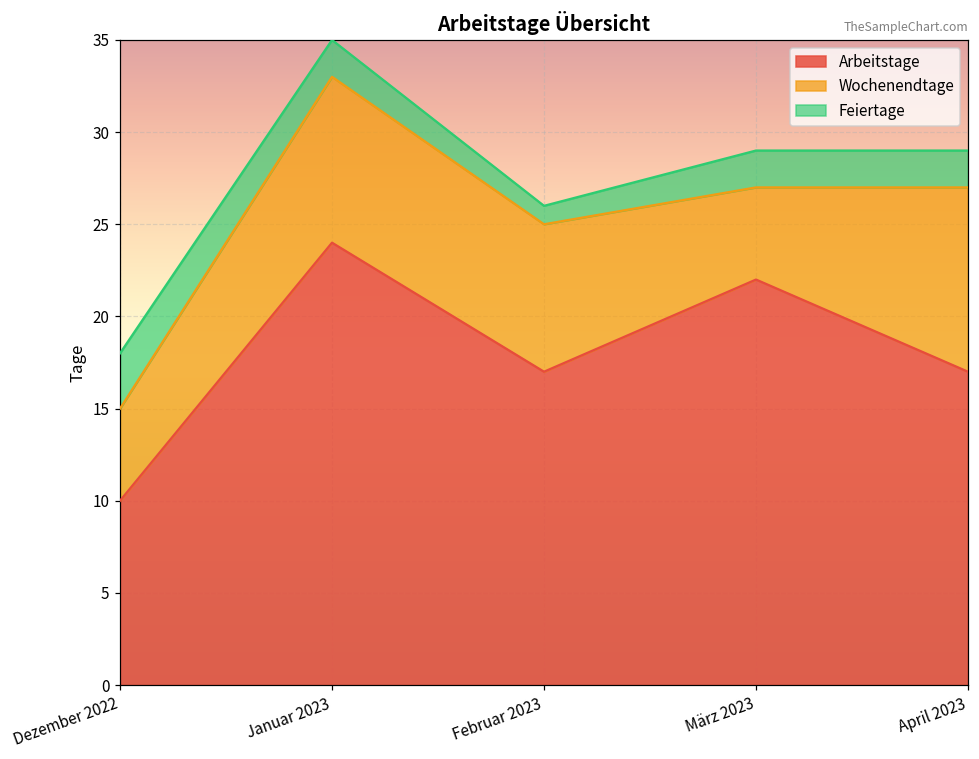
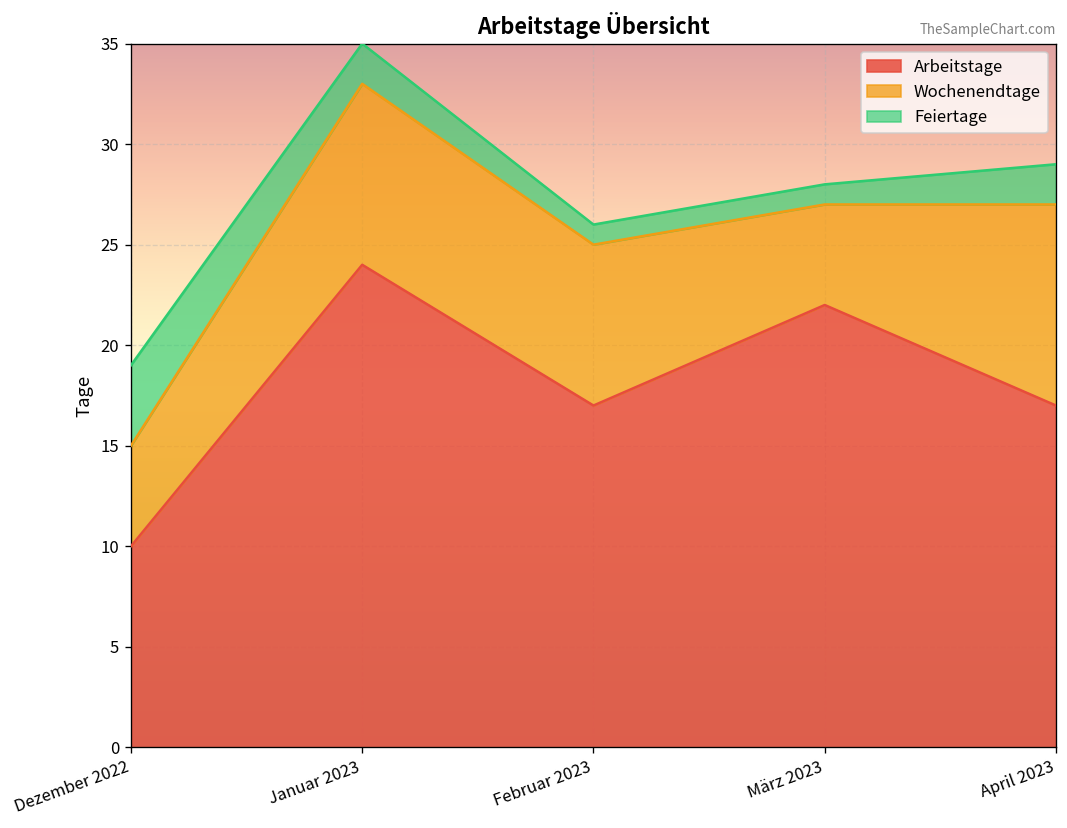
  {
    "Arbeitstage": {
      "Dezember 2022": 10,
      "Januar 2023": 24,
      "Februar 2023": 17,
      "März 2023": 22,
      "April 2023": 17
    },
    "Wochenendtage": {
      "Dezember 2022": 5,
      "Januar 2023": 9,
      "Februar 2023": 8,
      "März 2023": 5,
      "April 2023": 10
    },
    "Feiertage": {
-     "Dezember 2022": 3,
+     "Dezember 2022": 4,
      "Januar 2023": 2,
      "Februar 2023": 1,
-     "März 2023": 2,
+     "März 2023": 1,
      "April 2023": 2
    }
  }
